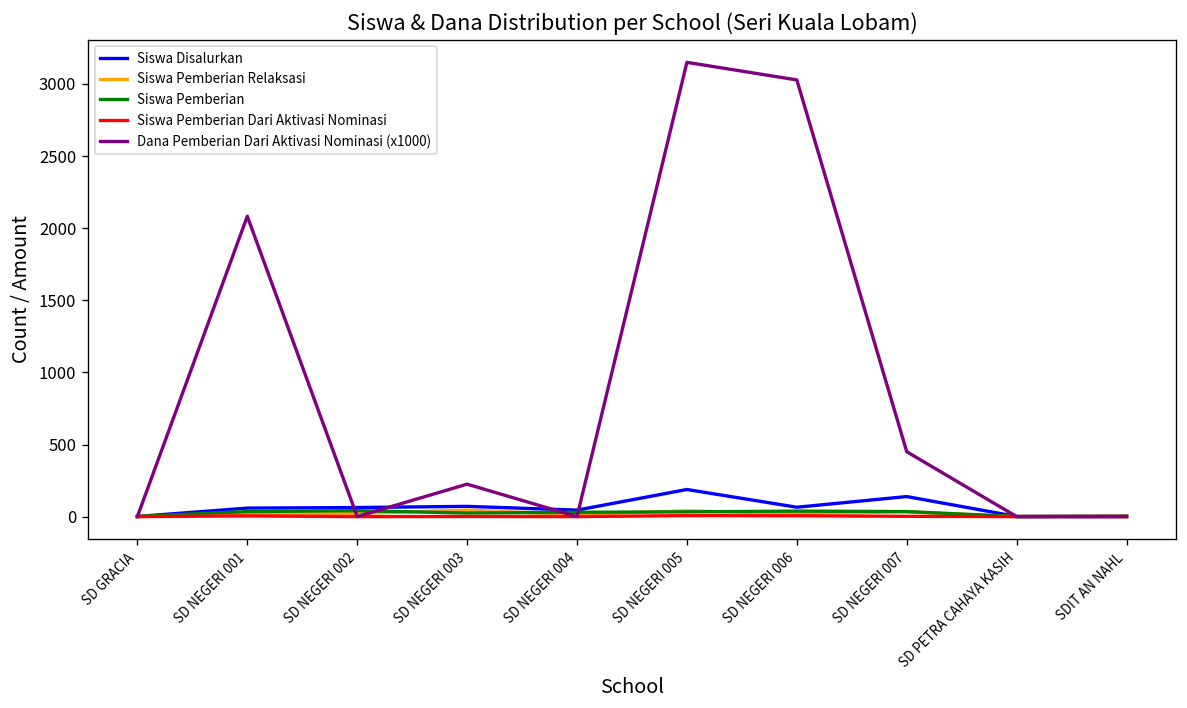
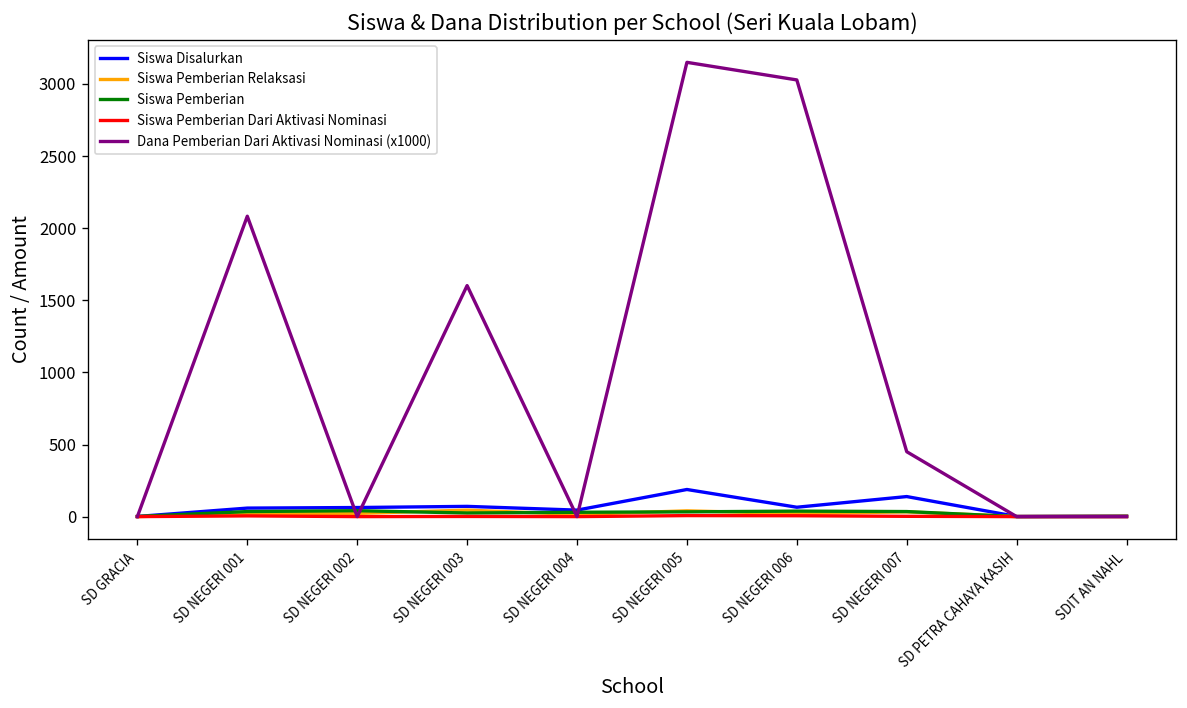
  {
    "Siswa Disalurkan": {
      "SD NEGERI 001": 60,
      "SD NEGERI 002": 60,
      "SD NEGERI 003": 70,
      "SD NEGERI 005": 190,
      "SD NEGERI 006": 70,
      "SD NEGERI 007": 140
    },
    "Siswa Pemberian Dari Aktivasi Nominasi": {
      "SD NEGERI 003": 0,
      "SD NEGERI 005": 10,
      "SD NEGERI 007": 0
    },
    "Dana Pemberian Dari Aktivasi Nominasi (x1000)": {
      "SD NEGERI 001": 2080,
-     "SD NEGERI 003": 230,
+     "SD NEGERI 003": 1600,
      "SD NEGERI 005": 3150,
      "SD NEGERI 006": 3030,
      "SD NEGERI 007": 450
    }
  }
